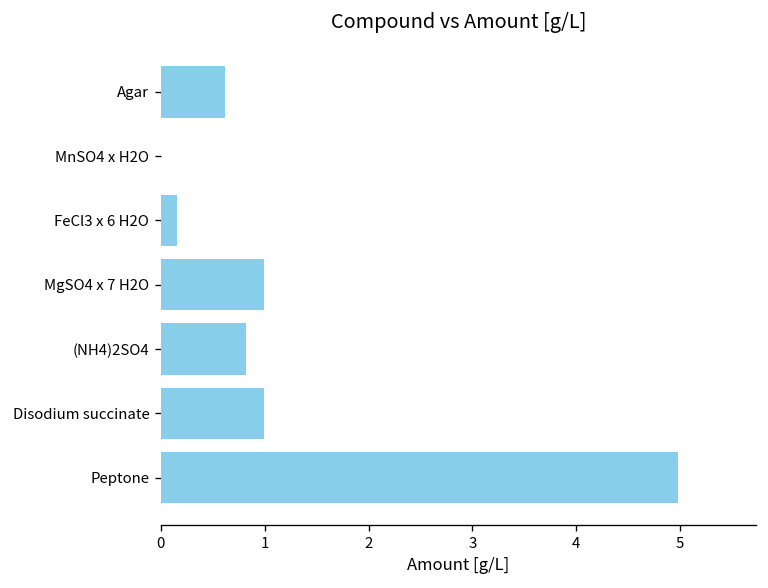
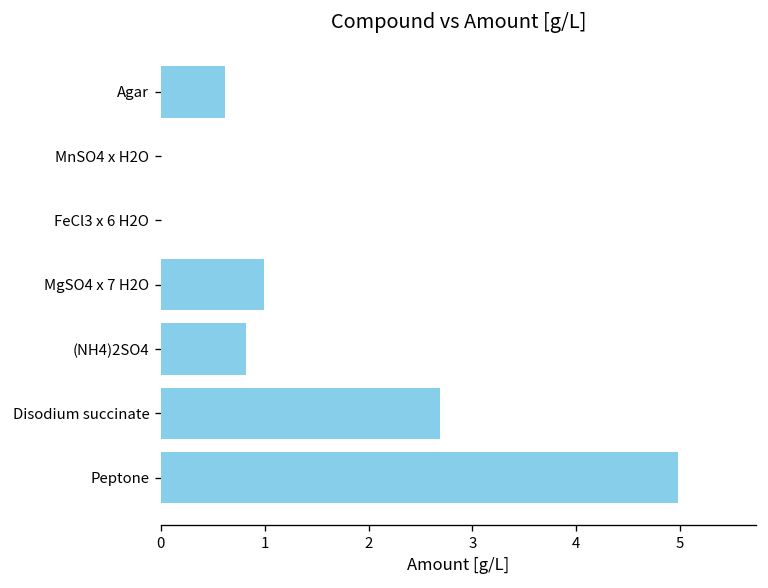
  {
    "Agar": 0.6,
-   "FeCl3 x 6 H2O": 0.2,
+   "FeCl3 x 6 H2O": 0.0,
    "MgSO4 x 7 H2O": 1.0,
    "(NH4)2SO4": 0.8,
-   "Disodium succinate": 1.0,
+   "Disodium succinate": 2.7,
    "Peptone": 5.0
  }
